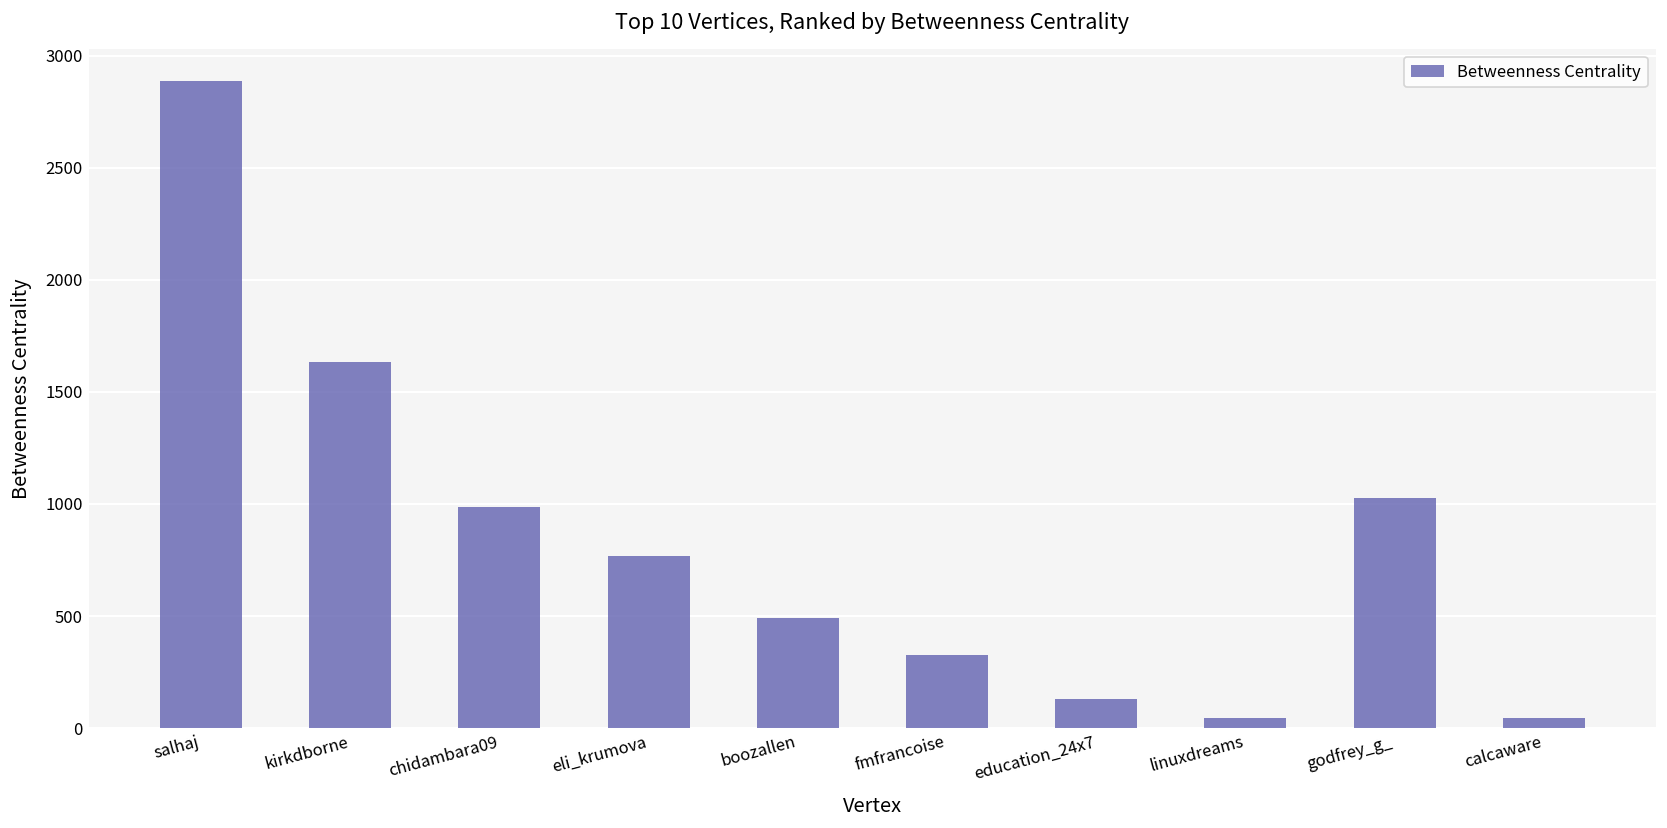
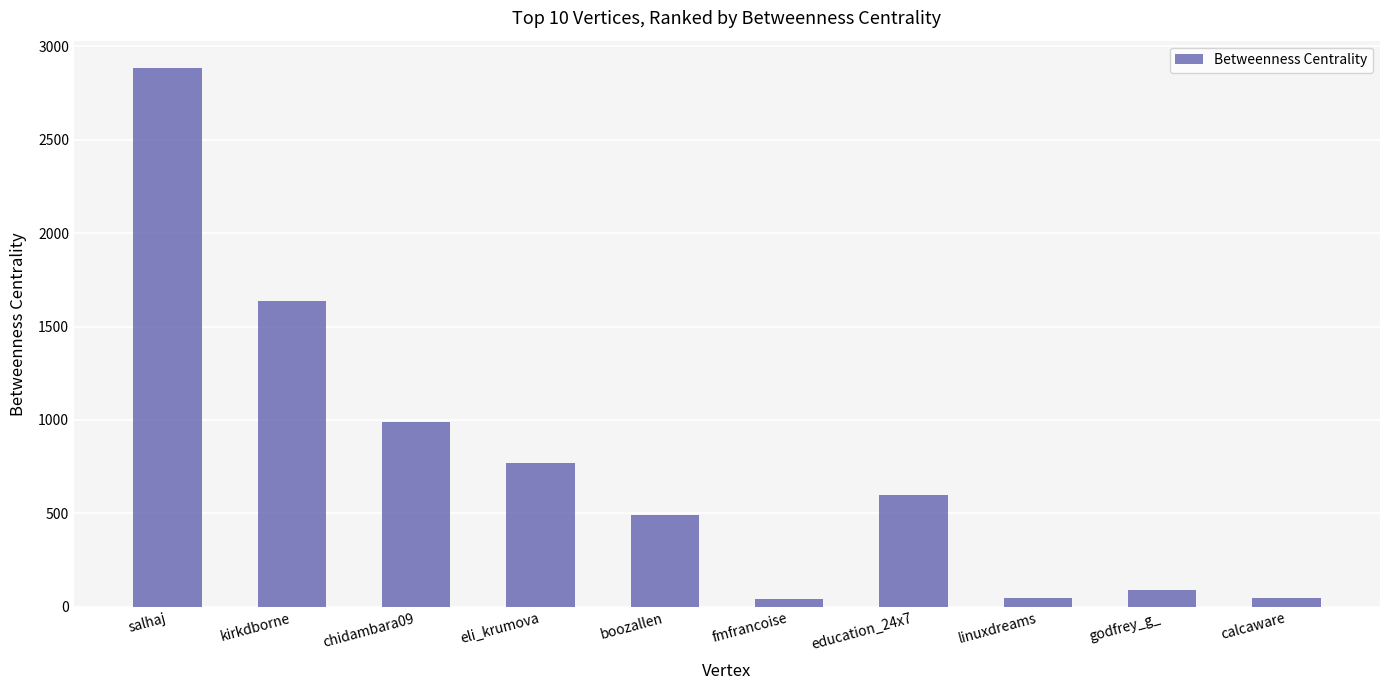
  {
    "salhaj": 2890,
    "kirkdborne": 1630,
    "chidambara09": 990,
    "eli_krumova": 770,
    "boozallen": 490,
-   "fmfrancoise": 330,
-   "education_24x7": 130,
+   "fmfrancoise": 40,
+   "education_24x7": 600,
    "linuxdreams": 50,
-   "godfrey_g_": 1020,
+   "godfrey_g_": 90,
    "calcaware": 40
  }
